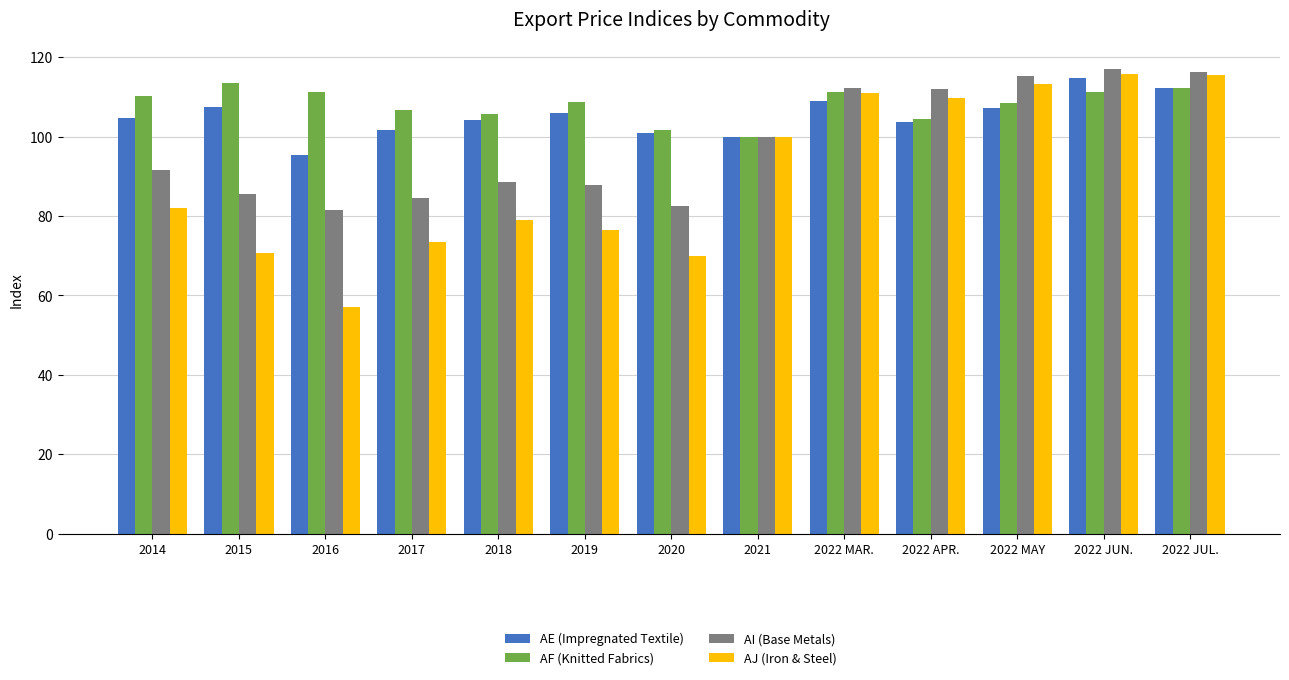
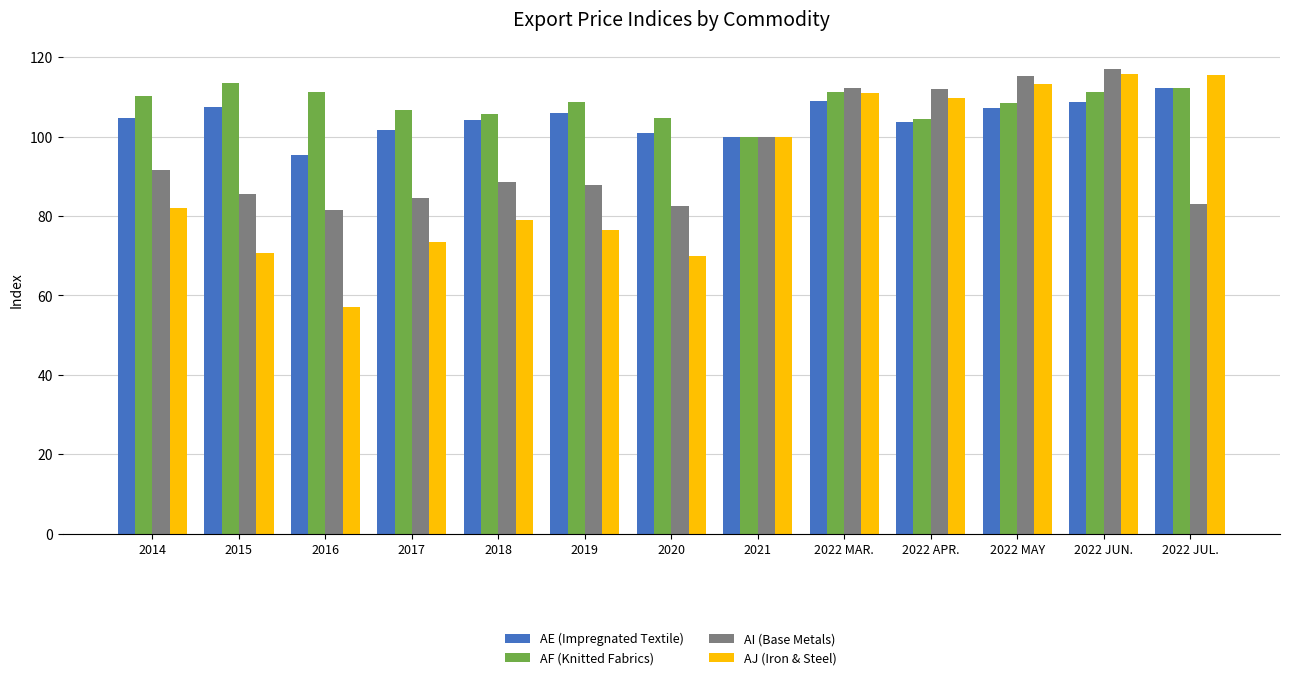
  {
    "AE (Impregnated Textile)": {
      "2014": 105,
      "2015": 107,
      "2016": 95,
      "2017": 102,
      "2018": 104,
      "2019": 106,
      "2020": 101,
      "2021": 100,
      "2022 MAR.": 109,
      "2022 APR.": 104,
      "2022 MAY": 107,
-     "2022 JUN.": 115,
+     "2022 JUN.": 109,
      "2022 JUL.": 112
    },
    "AF (Knitted Fabrics)": {
      "2014": 110,
      "2015": 113,
      "2016": 111,
      "2017": 107,
      "2018": 106,
      "2019": 109,
-     "2020": 102,
+     "2020": 105,
      "2021": 100,
      "2022 MAR.": 111,
      "2022 APR.": 105,
      "2022 MAY": 109,
      "2022 JUN.": 111,
      "2022 JUL.": 112
    },
    "AI (Base Metals)": {
      "2014": 92,
      "2015": 86,
      "2016": 82,
      "2017": 85,
      "2018": 89,
      "2019": 88,
      "2020": 83,
      "2021": 100,
      "2022 MAR.": 112,
      "2022 APR.": 112,
      "2022 MAY": 115,
      "2022 JUN.": 117,
-     "2022 JUL.": 116
+     "2022 JUL.": 83
    },
    "AJ (Iron & Steel)": {
      "2014": 82,
      "2015": 71,
      "2016": 57,
      "2017": 73,
      "2018": 79,
      "2019": 76,
      "2020": 70,
      "2021": 100,
      "2022 MAR.": 111,
      "2022 APR.": 110,
      "2022 MAY": 113,
      "2022 JUN.": 116,
      "2022 JUL.": 116
    }
  }
